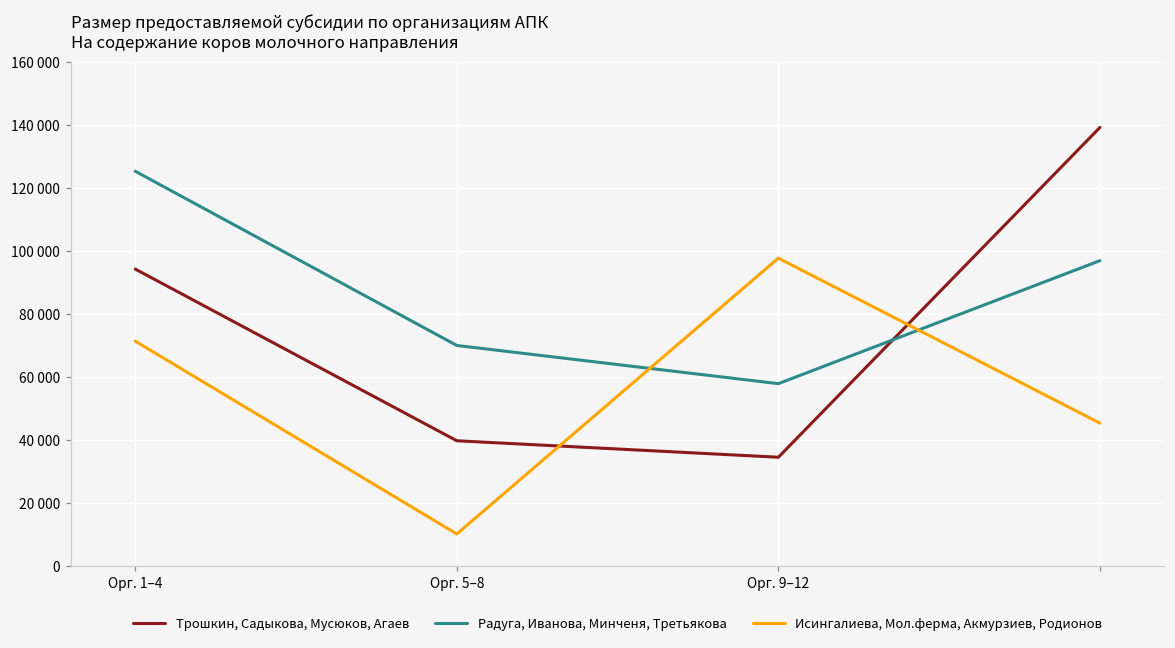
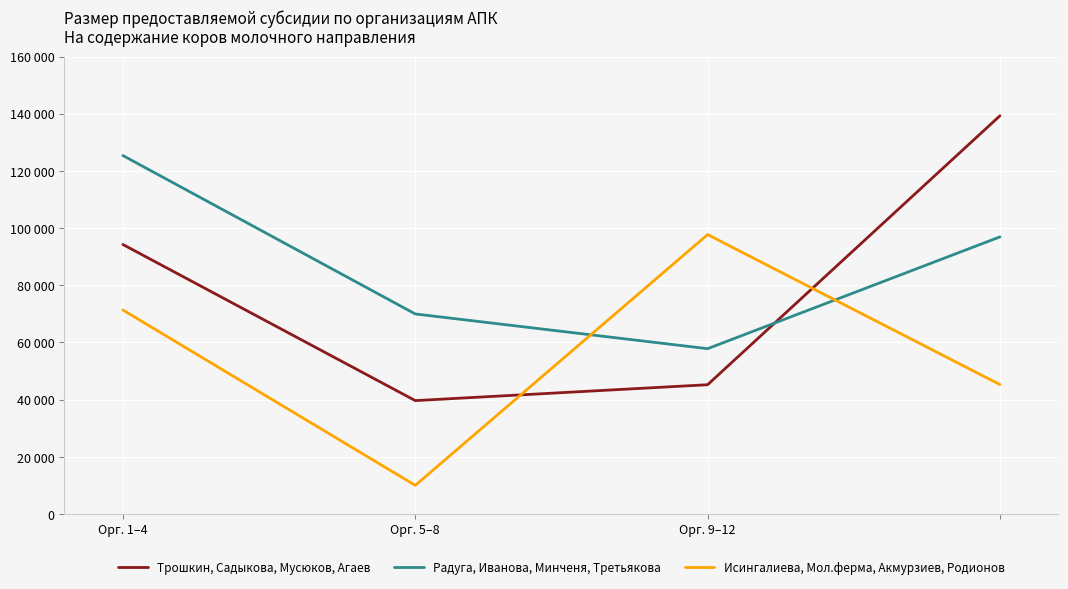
  {
    "Трошкин, Садыкова, Мусюков, Агаев": {
      "Орг. 1–4": 94000,
      "Орг. 5–8": 40000,
-     "Орг. 9–12": 34000
+     "Орг. 9–12": 45000
    },
    "Радуга, Иванова, Минченя, Третьякова": {
      "Орг. 1–4": 125000,
      "Орг. 5–8": 70000,
      "Орг. 9–12": 58000
    },
    "Исингалиева, Мол.ферма, Акмурзиев, Родионов": {
      "Орг. 1–4": 71000,
      "Орг. 5–8": 10000,
      "Орг. 9–12": 98000
    }
  }
